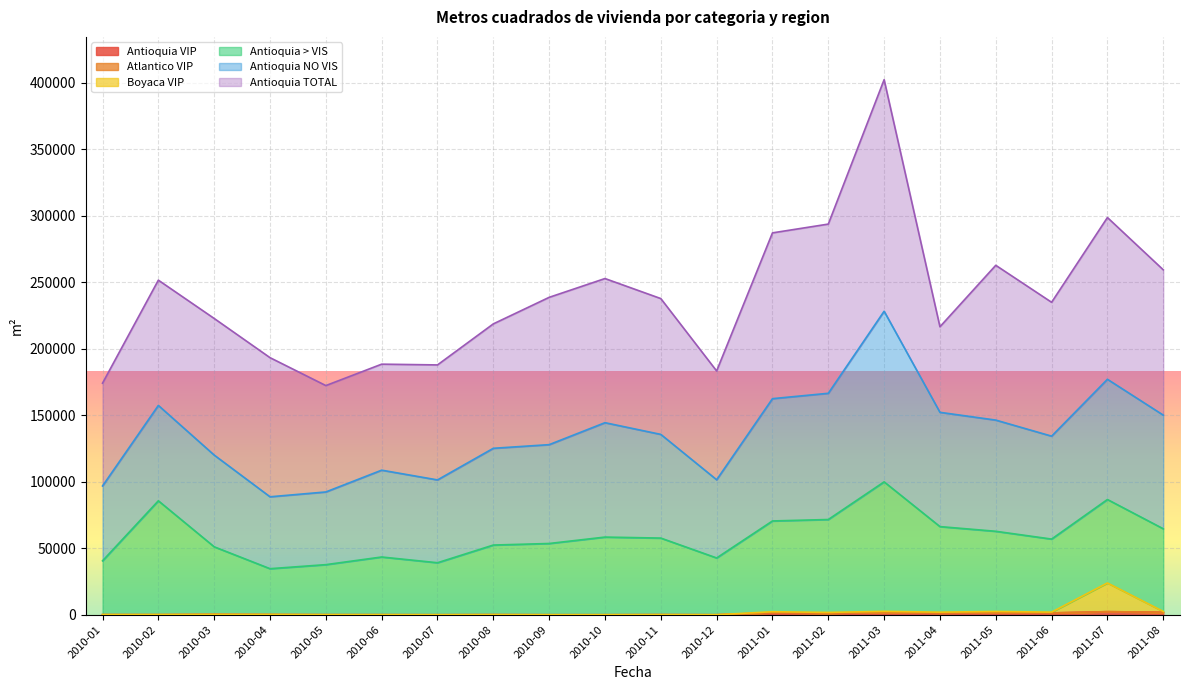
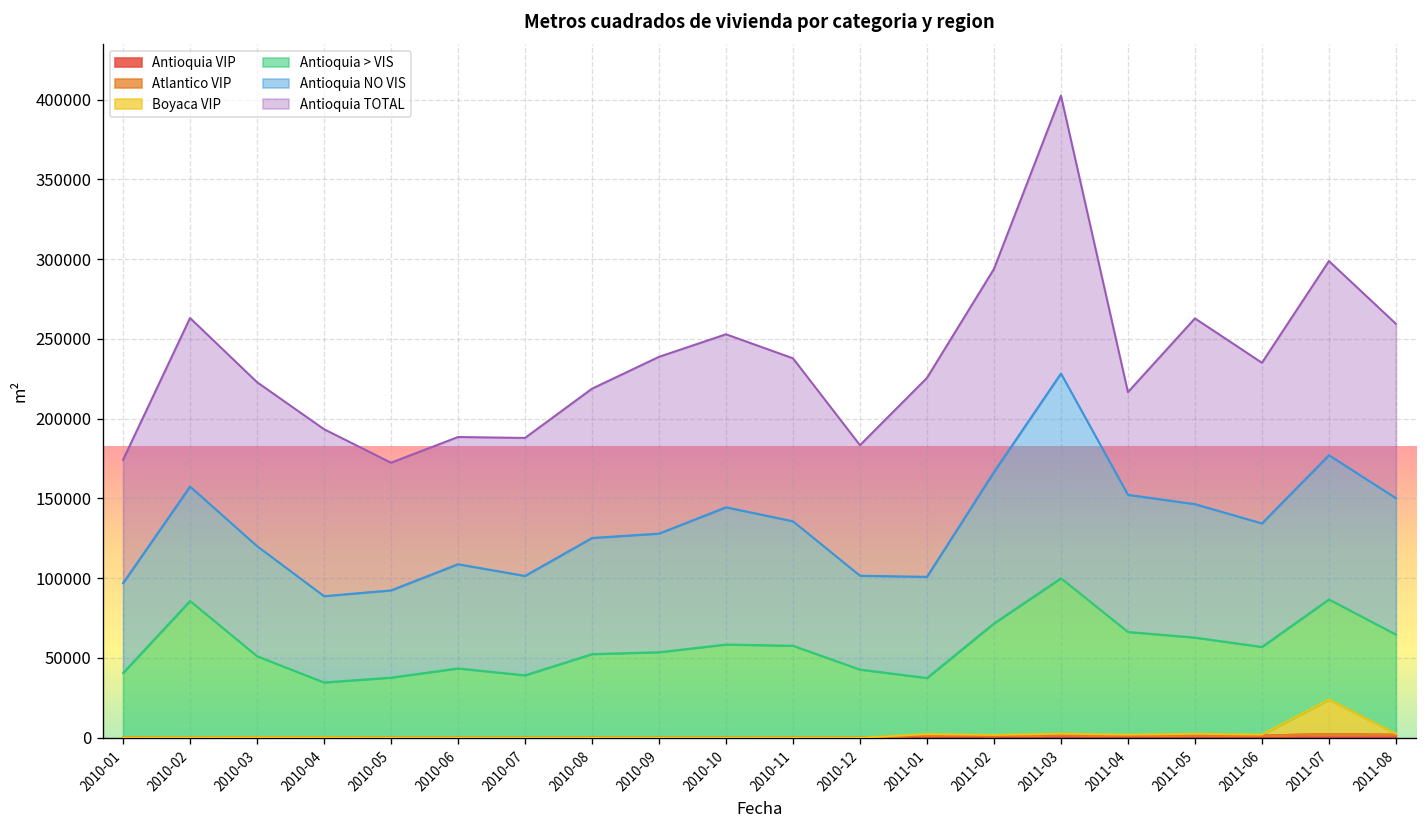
  {
    "Boyaca VIP": {
      "2011-07": 22000
    },
    "Antioquia > VIS": {
      "2010-01": 40000,
      "2010-02": 86000,
      "2010-03": 51000,
      "2010-04": 34000,
      "2010-05": 38000,
      "2010-06": 43000,
      "2010-07": 39000,
      "2010-08": 52000,
      "2010-09": 54000,
      "2010-10": 58000,
      "2010-11": 58000,
      "2010-12": 43000,
-     "2011-01": 68000,
+     "2011-01": 35000,
      "2011-02": 70000,
      "2011-03": 97000,
      "2011-04": 64000,
      "2011-05": 60000,
      "2011-06": 55000,
      "2011-07": 63000,
      "2011-08": 62000
    },
    "Antioquia NO VIS": {
      "2010-01": 56000,
      "2010-02": 72000,
      "2010-03": 69000,
      "2010-04": 54000,
      "2010-05": 55000,
      "2010-06": 65000,
      "2010-07": 62000,
      "2010-08": 73000,
      "2010-09": 74000,
      "2010-10": 86000,
      "2010-11": 78000,
      "2010-12": 59000,
-     "2011-01": 92000,
+     "2011-01": 63000,
      "2011-02": 95000,
      "2011-03": 128000,
      "2011-04": 86000,
      "2011-05": 84000,
      "2011-06": 77000,
      "2011-07": 90000,
      "2011-08": 85000
    },
    "Antioquia TOTAL": {
      "2010-01": 77000,
-     "2010-02": 94000,
+     "2010-02": 106000,
      "2010-03": 103000,
      "2010-04": 105000,
      "2010-05": 80000,
      "2010-06": 80000,
      "2010-07": 86000,
      "2010-08": 94000,
      "2010-09": 111000,
      "2010-10": 108000,
      "2010-11": 102000,
      "2010-12": 82000,
      "2011-01": 125000,
      "2011-02": 127000,
      "2011-03": 174000,
      "2011-04": 64000,
      "2011-05": 116000,
      "2011-06": 101000,
      "2011-07": 122000,
      "2011-08": 109000
    }
  }
